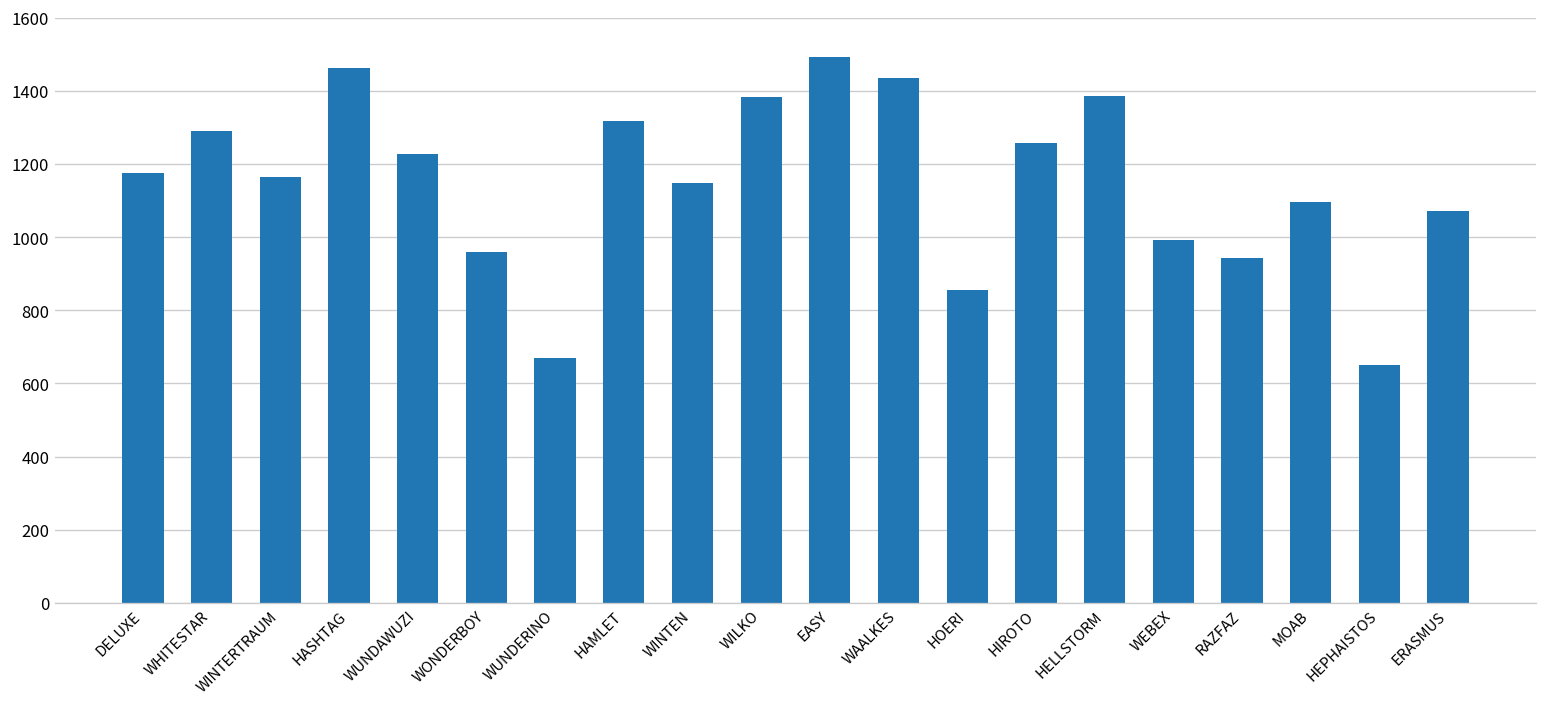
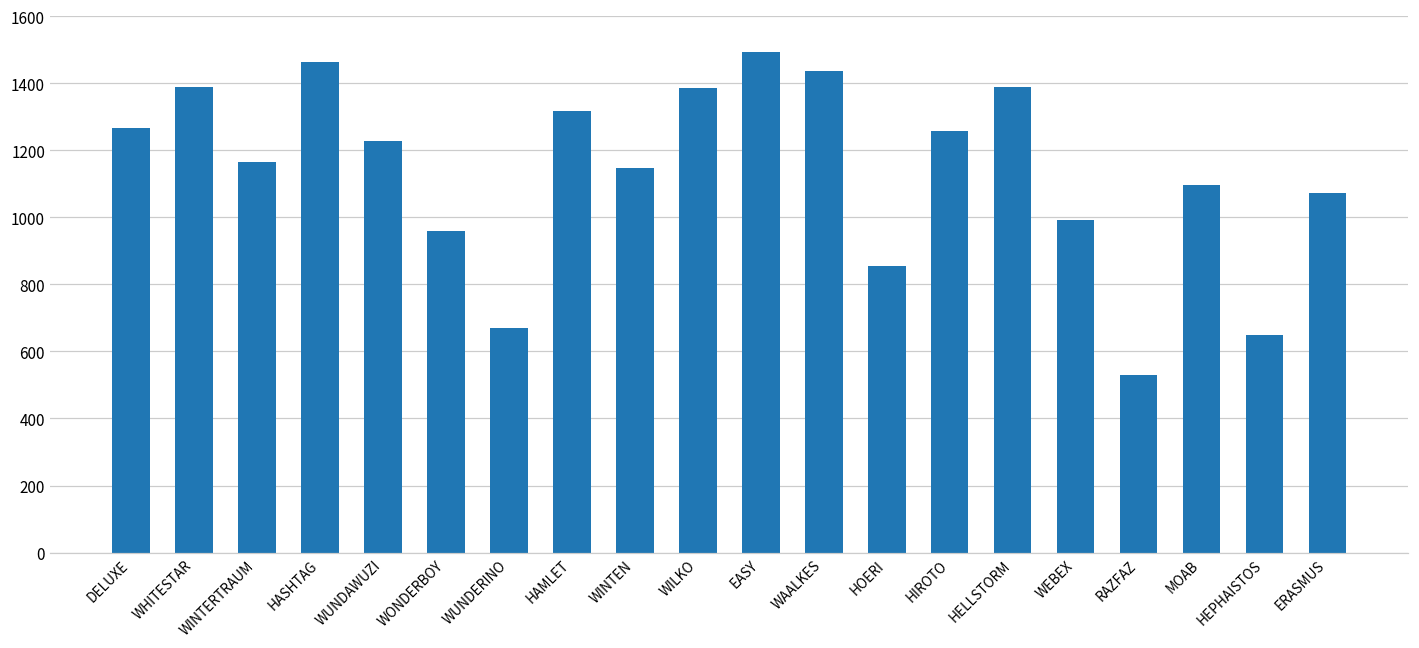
  {
-   "DELUXE": 1170,
-   "WHITESTAR": 1290,
+   "DELUXE": 1270,
+   "WHITESTAR": 1390,
    "WINTERTRAUM": 1160,
    "HASHTAG": 1460,
    "WUNDAWUZI": 1230,
    "WONDERBOY": 960,
    "WUNDERINO": 670,
    "HAMLET": 1320,
    "WINTEN": 1150,
    "WILKO": 1380,
    "EASY": 1490,
    "WAALKES": 1440,
    "HOERI": 860,
    "HIROTO": 1260,
    "HELLSTORM": 1390,
    "WEBEX": 990,
-   "RAZFAZ": 940,
+   "RAZFAZ": 530,
    "MOAB": 1100,
    "HEPHAISTOS": 650,
    "ERASMUS": 1070
  }
